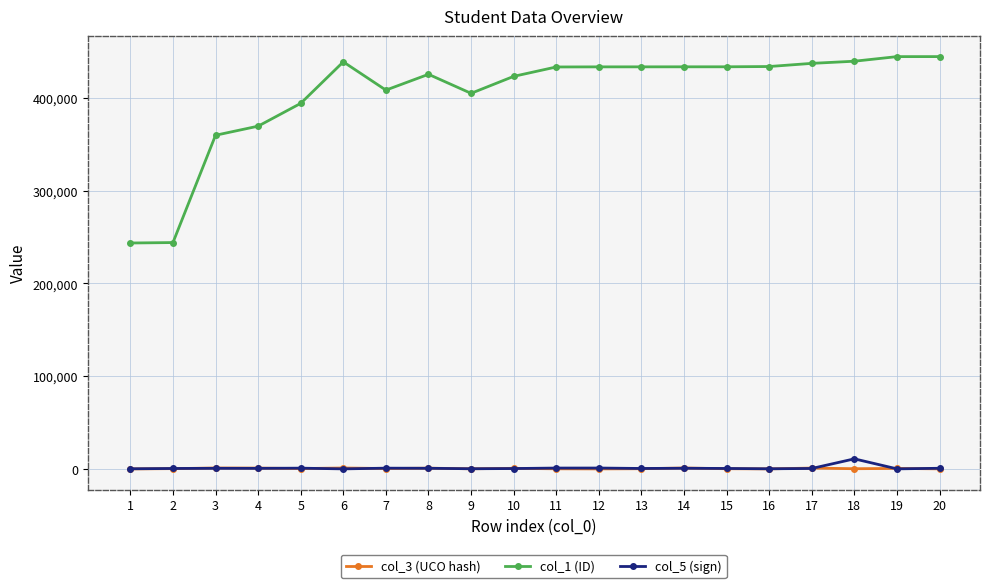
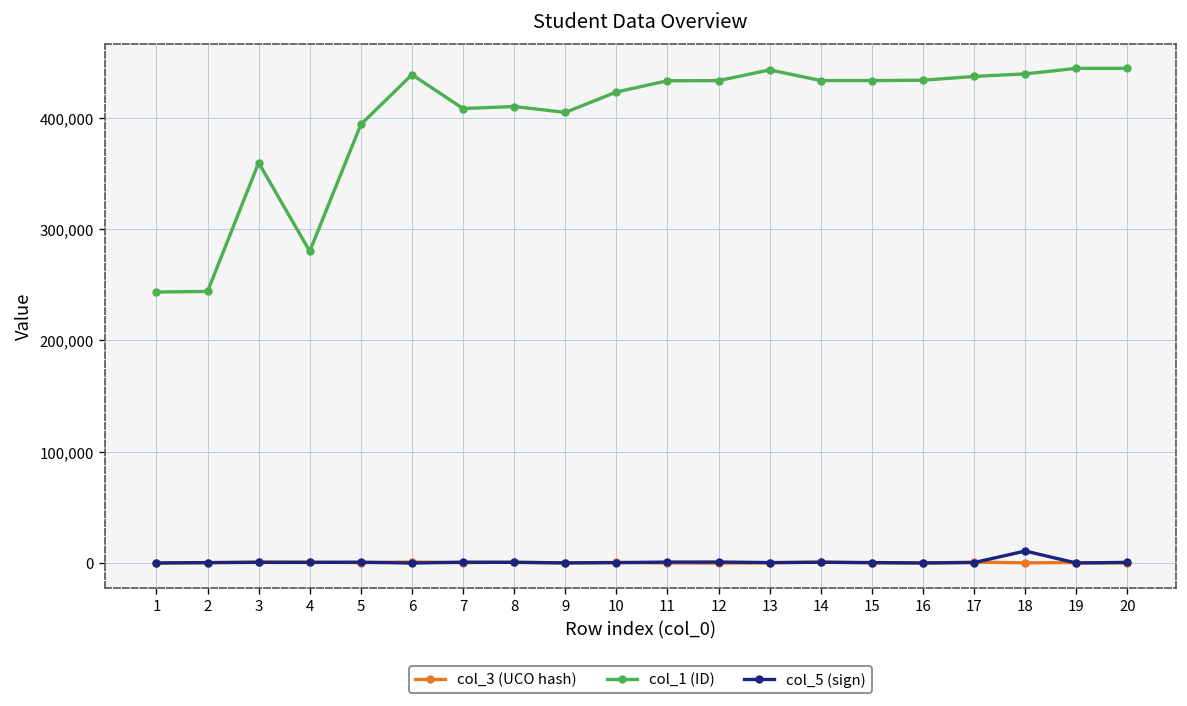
  {
    "col_3 (UCO hash)": {
      "18": "0"
    },
    "col_1 (ID)": {
      "1": "240,000",
      "2": "240,000",
      "3": "360,000",
-     "4": "370,000",
+     "4": "280,000",
      "5": "390,000",
      "6": "440,000",
      "7": "410,000",
-     "8": "430,000",
+     "8": "410,000",
      "9": "400,000",
      "10": "420,000",
      "11": "430,000",
      "12": "430,000",
-     "13": "430,000",
+     "13": "440,000",
      "14": "430,000",
      "15": "430,000",
      "16": "430,000",
      "17": "440,000",
      "18": "440,000",
      "19": "440,000",
      "20": "440,000"
    },
    "col_5 (sign)": {
      "18": "10,000"
    }
  }
